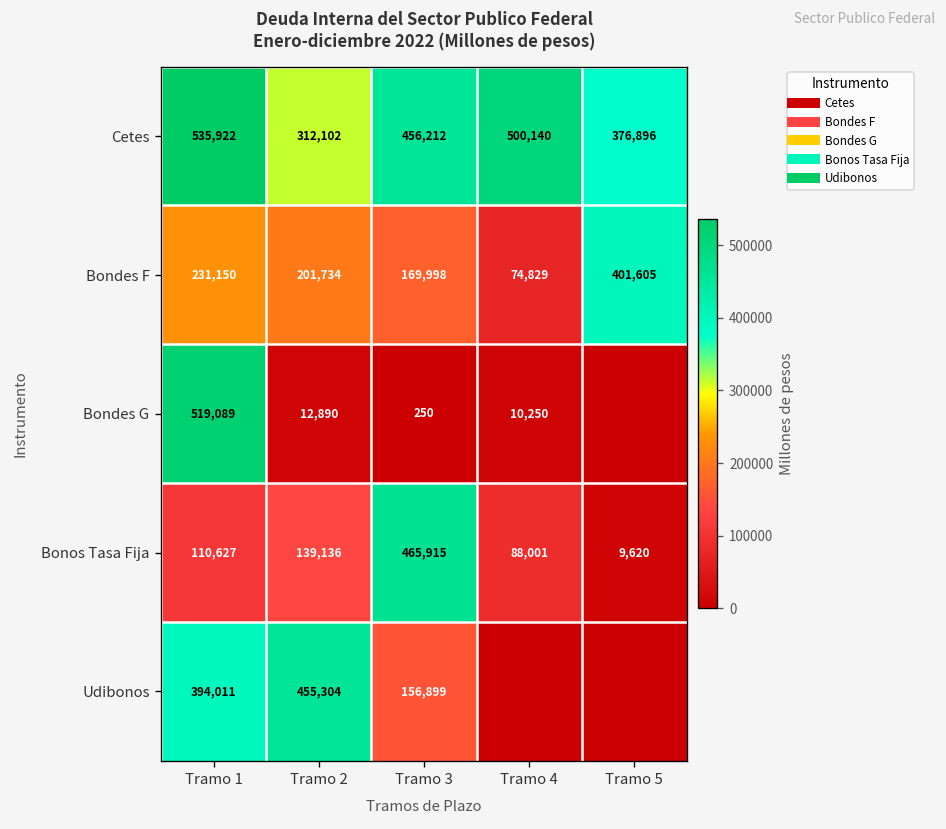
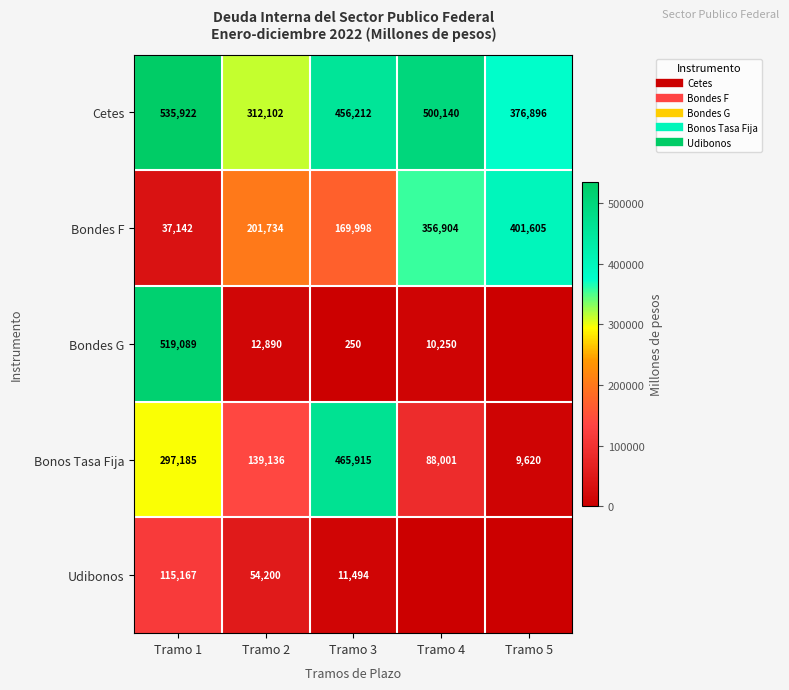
  {
    "Cetes": {
      "Tramo 1": "535,922",
      "Tramo 2": "312,102",
      "Tramo 3": "456,212",
      "Tramo 4": "500,140",
      "Tramo 5": "376,896"
    },
    "Bondes F": {
-     "Tramo 1": "231,150",
+     "Tramo 1": "37,142",
      "Tramo 2": "201,734",
      "Tramo 3": "169,998",
-     "Tramo 4": "74,829",
+     "Tramo 4": "356,904",
      "Tramo 5": "401,605"
    },
    "Bondes G": {
      "Tramo 1": "519,089",
      "Tramo 2": "12,890",
      "Tramo 3": "250",
      "Tramo 4": "10,250"
    },
    "Bonos Tasa Fija": {
-     "Tramo 1": "110,627",
+     "Tramo 1": "297,185",
      "Tramo 2": "139,136",
      "Tramo 3": "465,915",
      "Tramo 4": "88,001",
      "Tramo 5": "9,620"
    },
    "Udibonos": {
-     "Tramo 1": "394,011",
-     "Tramo 2": "455,304",
-     "Tramo 3": "156,899"
+     "Tramo 1": "115,167",
+     "Tramo 2": "54,200",
+     "Tramo 3": "11,494"
    }
  }
